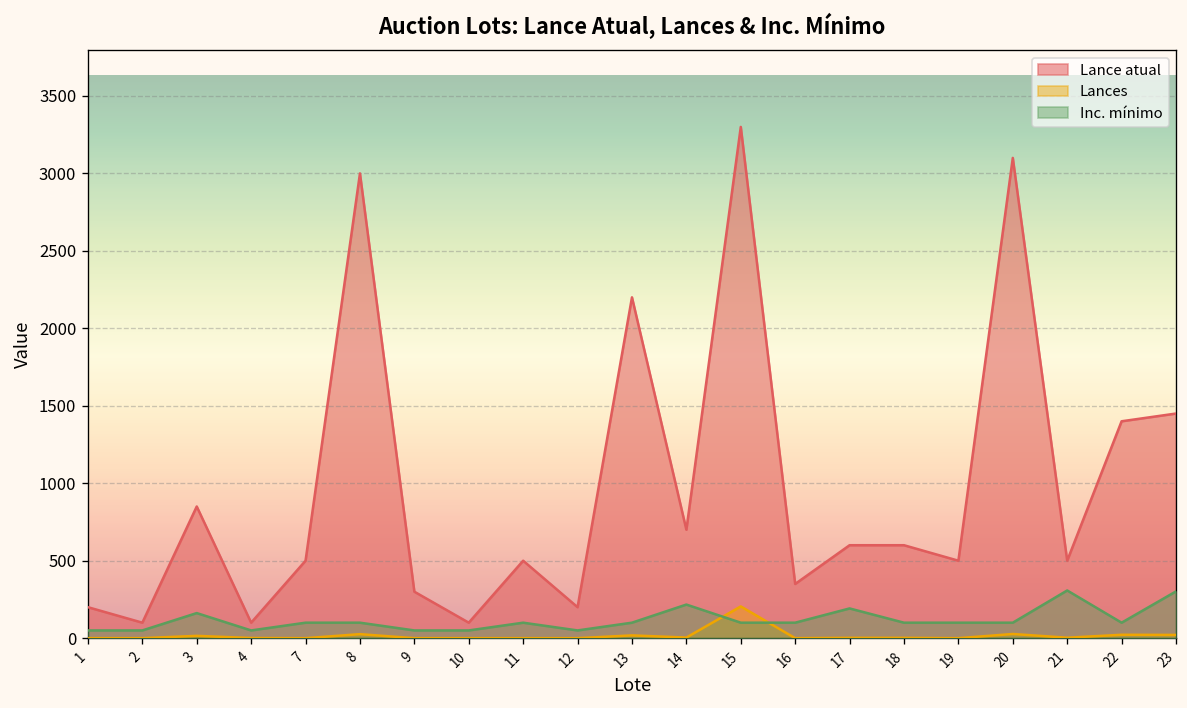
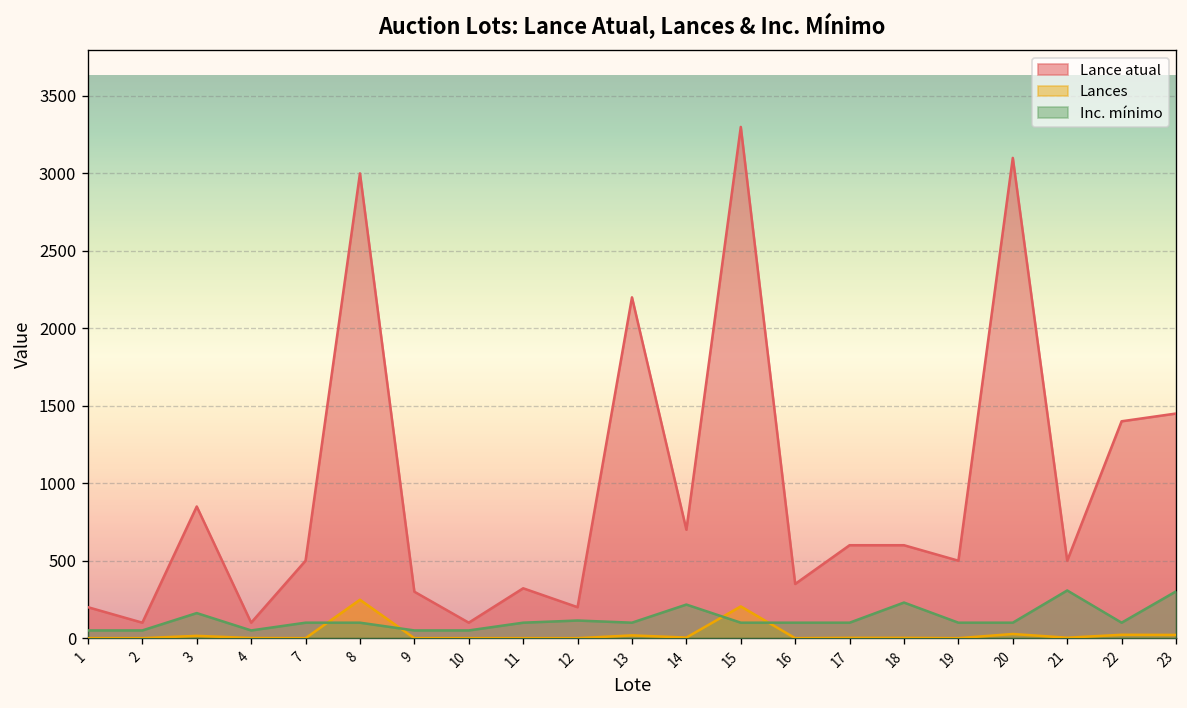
  {
    "Lance atual": {
      "1": 200,
      "2": 100,
      "3": 850,
      "4": 100,
      "7": 500,
      "8": 3000,
      "9": 300,
      "10": 100,
-     "11": 500,
+     "11": 320,
      "12": 200,
      "13": 2200,
      "14": 700,
      "15": 3300,
      "16": 350,
      "17": 600,
      "18": 600,
      "19": 500,
      "20": 3100,
      "21": 500,
      "22": 1400,
      "23": 1450
    },
    "Lances": {
      "1": 0,
      "2": 0,
      "3": 20,
      "4": 0,
      "7": 0,
-     "8": 30,
+     "8": 250,
      "9": 0,
      "10": 0,
      "11": 0,
      "12": 0,
      "13": 20,
      "14": 0,
      "15": 210,
      "16": 0,
      "17": 0,
      "18": 0,
      "19": 0,
      "20": 30,
      "21": 0,
      "22": 20,
      "23": 20
    },
    "Inc. mínimo": {
      "1": 50,
      "2": 50,
      "3": 160,
      "4": 50,
      "7": 100,
      "8": 100,
      "9": 50,
      "10": 50,
      "11": 100,
-     "12": 50,
+     "12": 110,
      "13": 100,
      "14": 220,
      "15": 100,
      "16": 100,
-     "17": 190,
-     "18": 100,
+     "17": 100,
+     "18": 230,
      "19": 100,
      "20": 100,
      "21": 310,
      "22": 100,
      "23": 300
    }
  }
